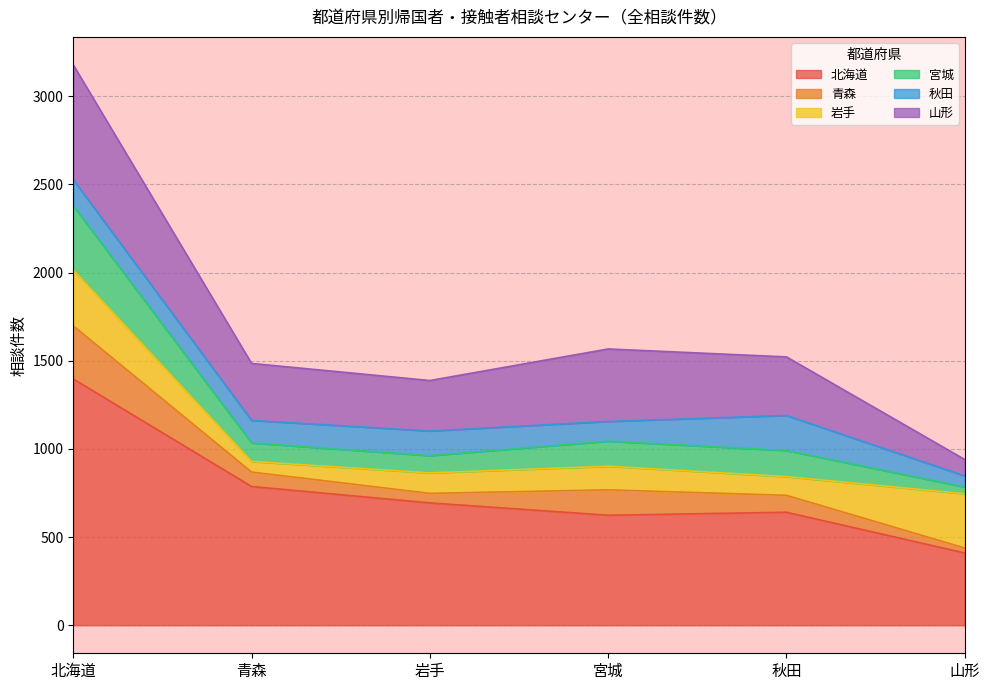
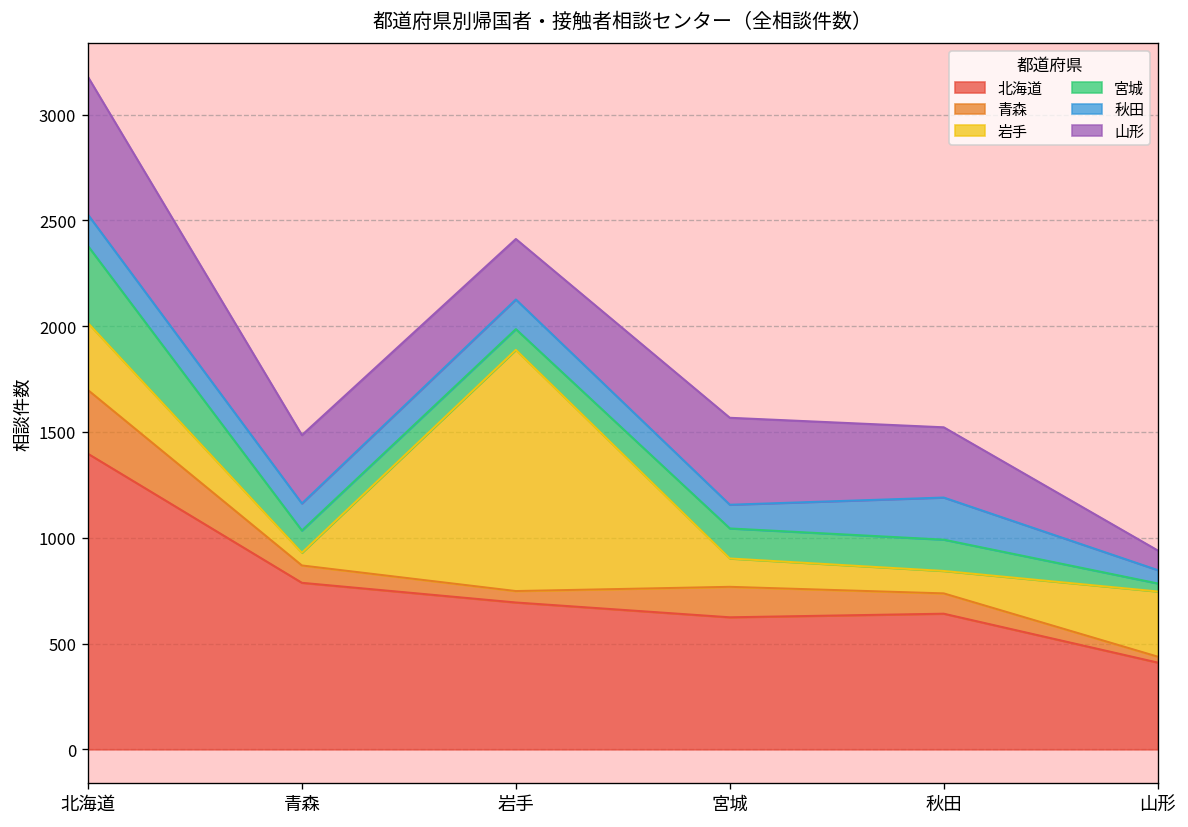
  {
    "岩手": {
      "北海道": 320,
      "青森": 60,
-     "岩手": 120,
+     "岩手": 1140,
      "宮城": 130,
      "秋田": 110,
      "山形": 310
    },
    "宮城": {
      "北海道": 360,
      "青森": 110,
      "岩手": 100,
      "宮城": 140,
      "秋田": 150,
      "山形": 40
    },
    "秋田": {
      "北海道": 150,
      "青森": 130,
      "岩手": 140,
      "宮城": 110,
      "秋田": 200,
      "山形": 60
    },
    "山形": {
      "北海道": 650,
      "青森": 320,
      "岩手": 290,
      "宮城": 410,
      "秋田": 330,
      "山形": 90
    }
  }
